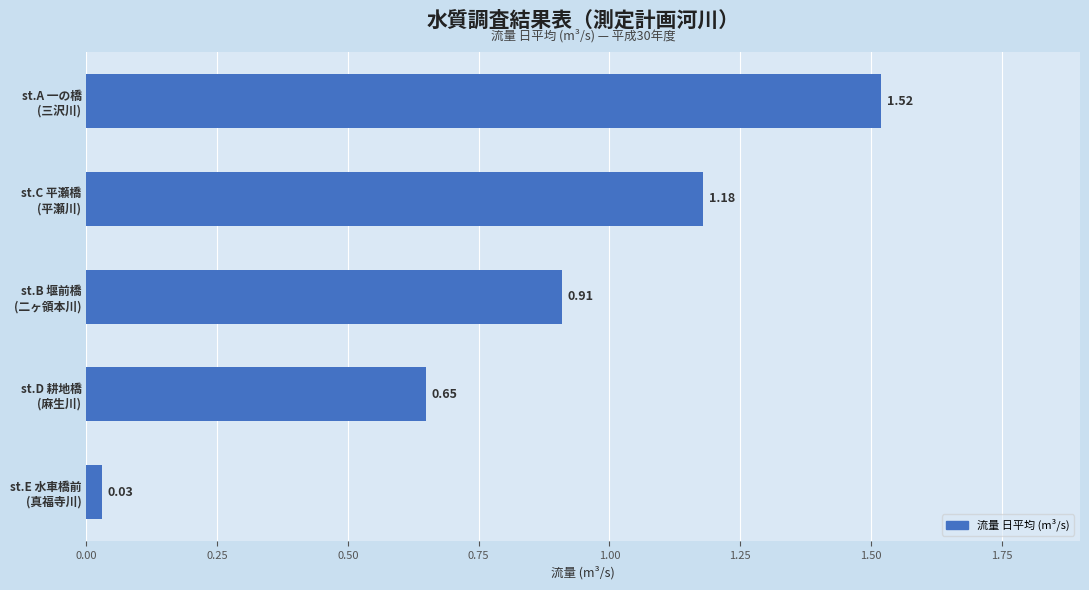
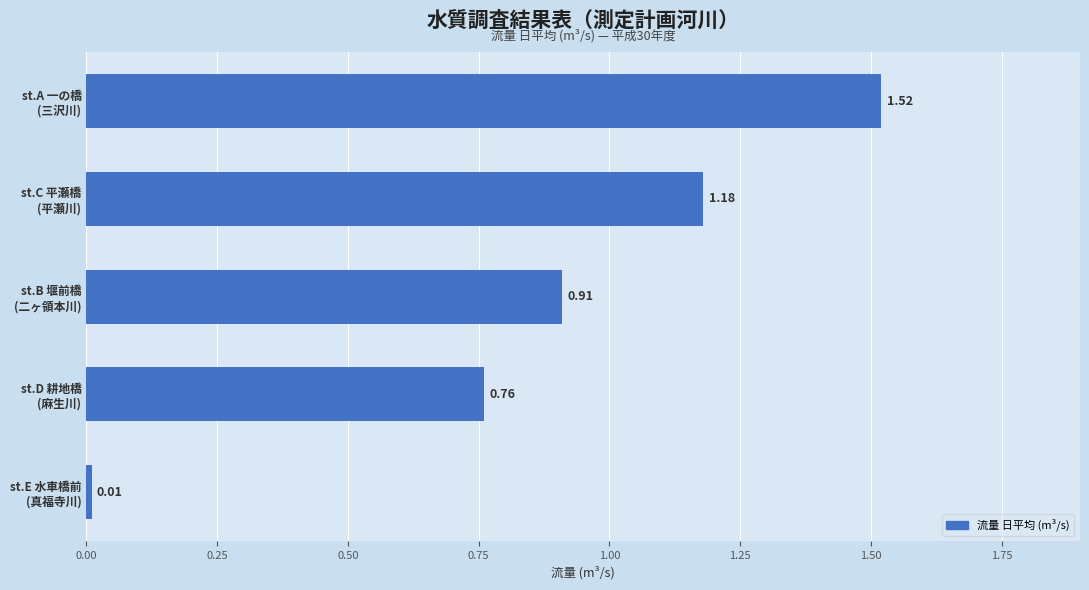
  {
    "st.A 一の橋 (三沢川)": 1.52,
    "st.C 平瀬橋 (平瀬川)": 1.18,
    "st.B 堰前橋 (二ヶ領本川)": 0.91,
-   "st.D 耕地橋 (麻生川)": 0.65,
-   "st.E 水車橋前 (真福寺川)": 0.03
+   "st.D 耕地橋 (麻生川)": 0.76,
+   "st.E 水車橋前 (真福寺川)": 0.01
  }
